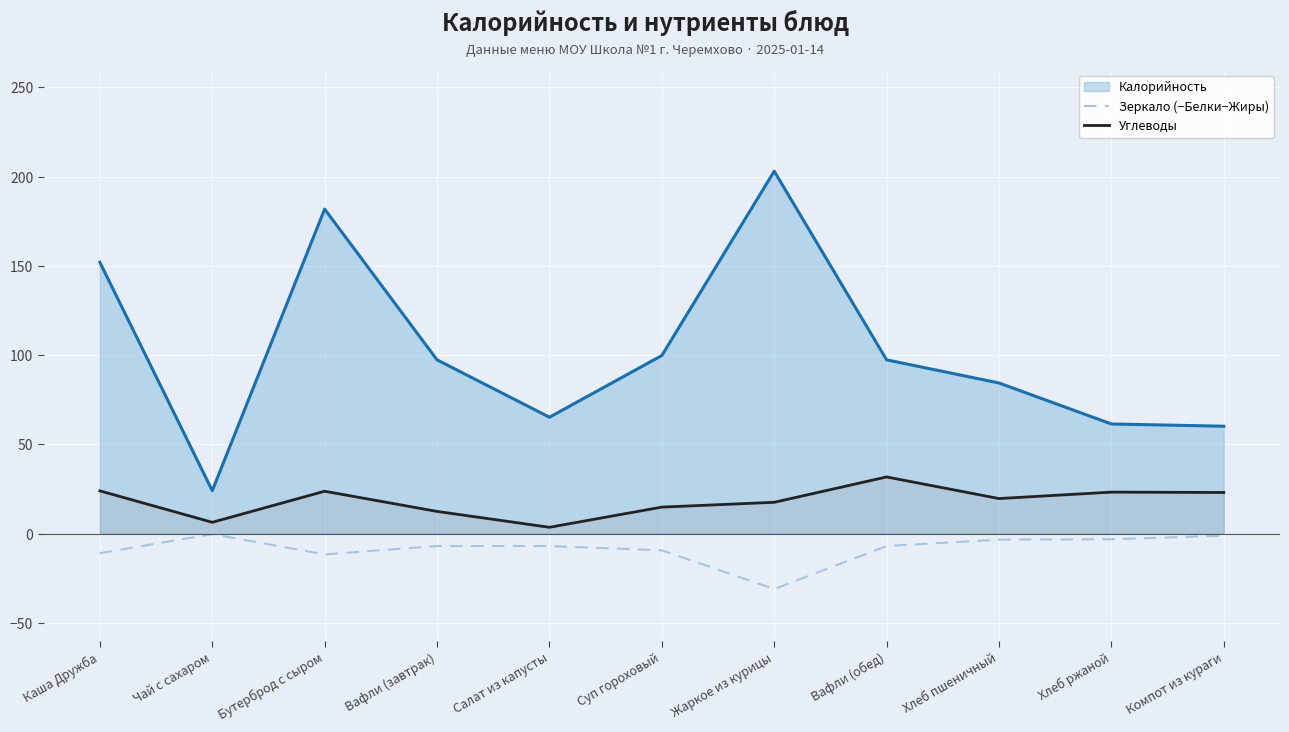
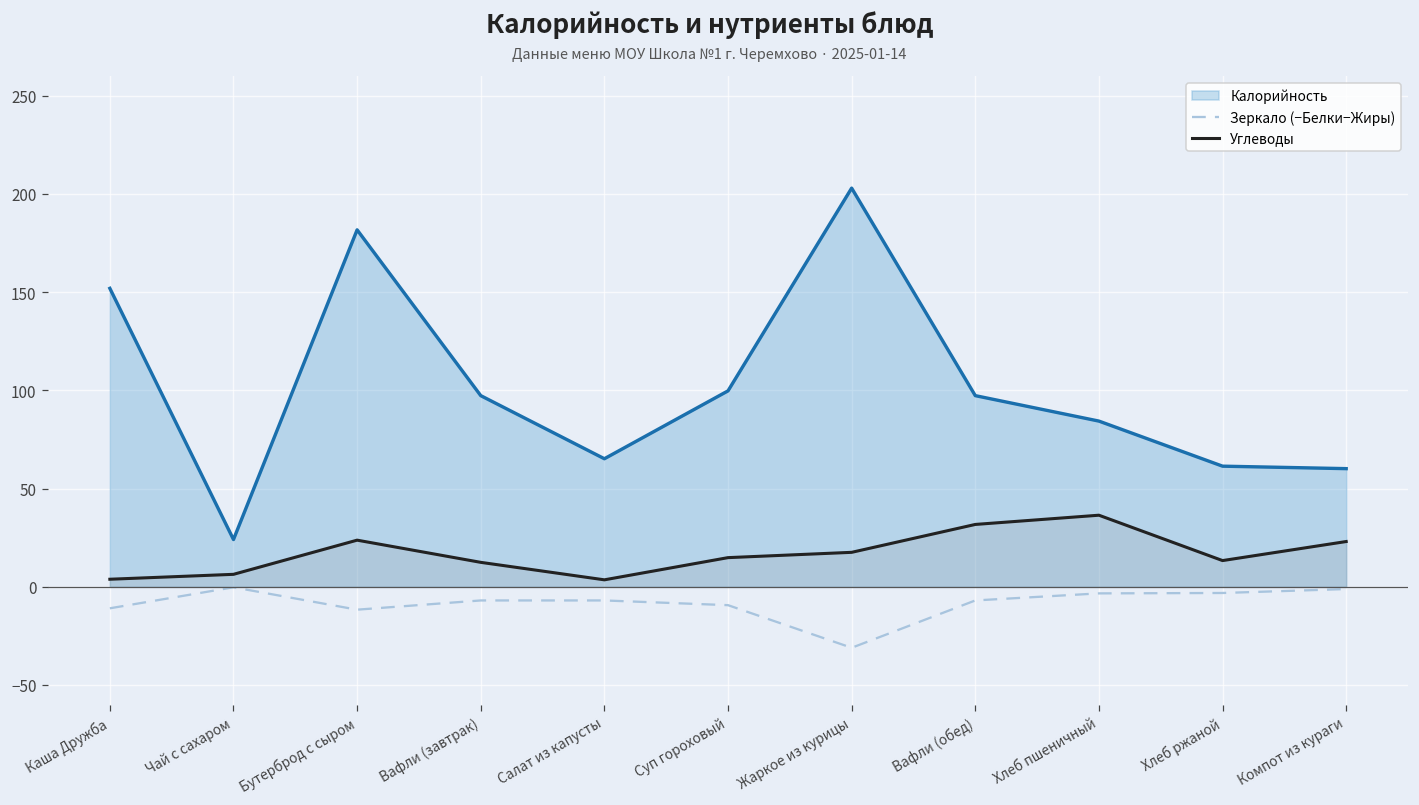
  {
    "Углеводы": {
-     "Каша Дружба": 24,
+     "Каша Дружба": 4,
      "Чай с сахаром": 6,
      "Бутерброд с сыром": 24,
      "Вафли (завтрак)": 13,
      "Салат из капусты": 4,
      "Суп гороховый": 15,
      "Жаркое из курицы": 18,
      "Вафли (обед)": 32,
-     "Хлеб пшеничный": 20,
-     "Хлеб ржаной": 23,
+     "Хлеб пшеничный": 37,
+     "Хлеб ржаной": 13,
      "Компот из кураги": 23
    }
  }
